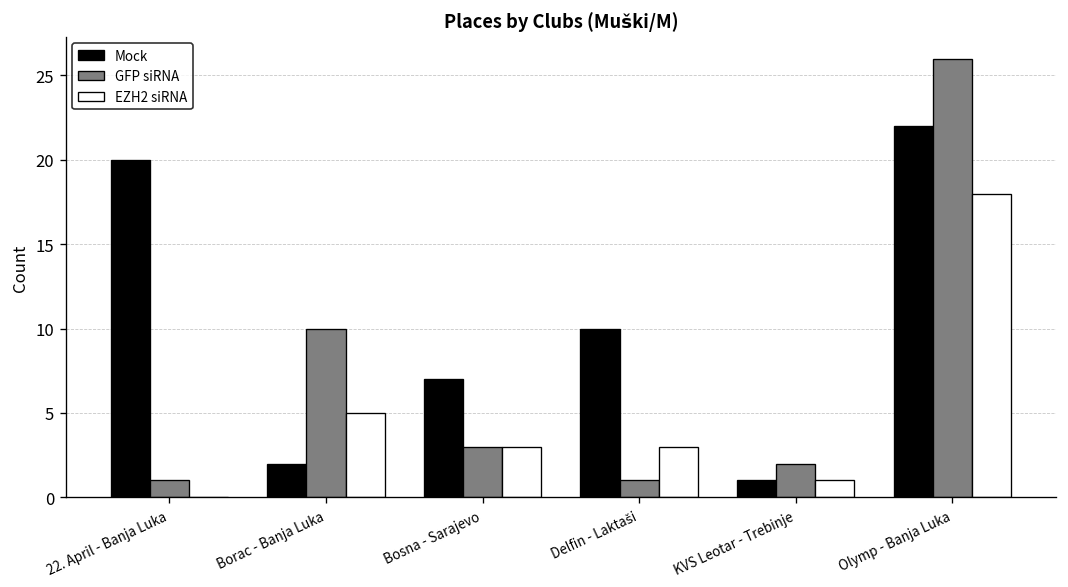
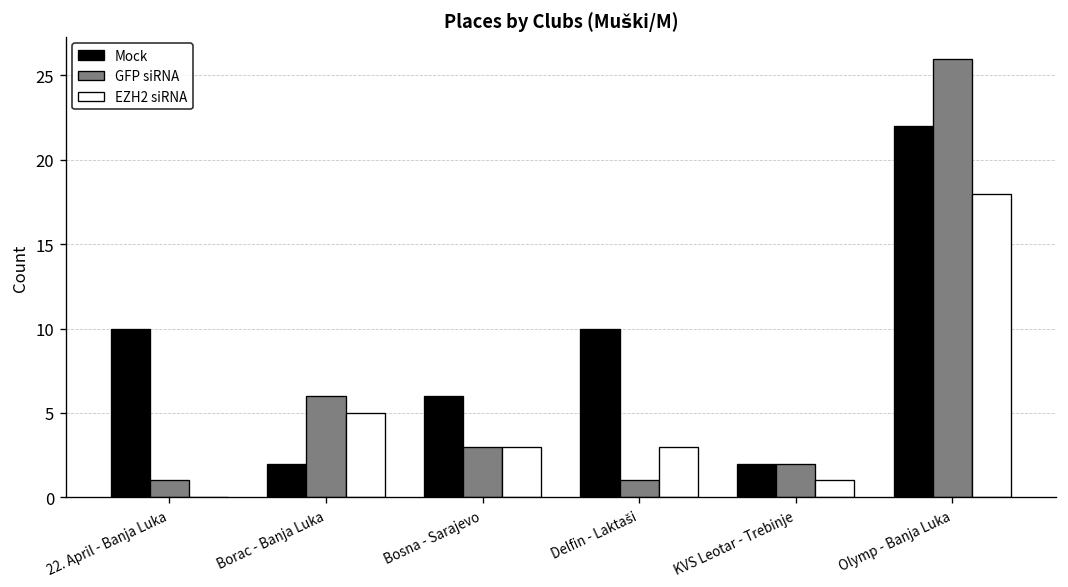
  {
    "Mock": {
-     "22. April - Banja Luka": 20,
+     "22. April - Banja Luka": 10,
      "Borac - Banja Luka": 2,
-     "Bosna - Sarajevo": 7,
+     "Bosna - Sarajevo": 6,
      "Delfin - Laktaši": 10,
-     "KVS Leotar - Trebinje": 1,
+     "KVS Leotar - Trebinje": 2,
      "Olymp - Banja Luka": 22
    },
    "GFP siRNA": {
      "22. April - Banja Luka": 1,
-     "Borac - Banja Luka": 10,
+     "Borac - Banja Luka": 6,
      "Bosna - Sarajevo": 3,
      "Delfin - Laktaši": 1,
      "KVS Leotar - Trebinje": 2,
      "Olymp - Banja Luka": 26
    },
    "EZH2 siRNA": {
      "22. April - Banja Luka": 0,
      "Borac - Banja Luka": 5,
      "Bosna - Sarajevo": 3,
      "Delfin - Laktaši": 3,
      "KVS Leotar - Trebinje": 1,
      "Olymp - Banja Luka": 18
    }
  }
